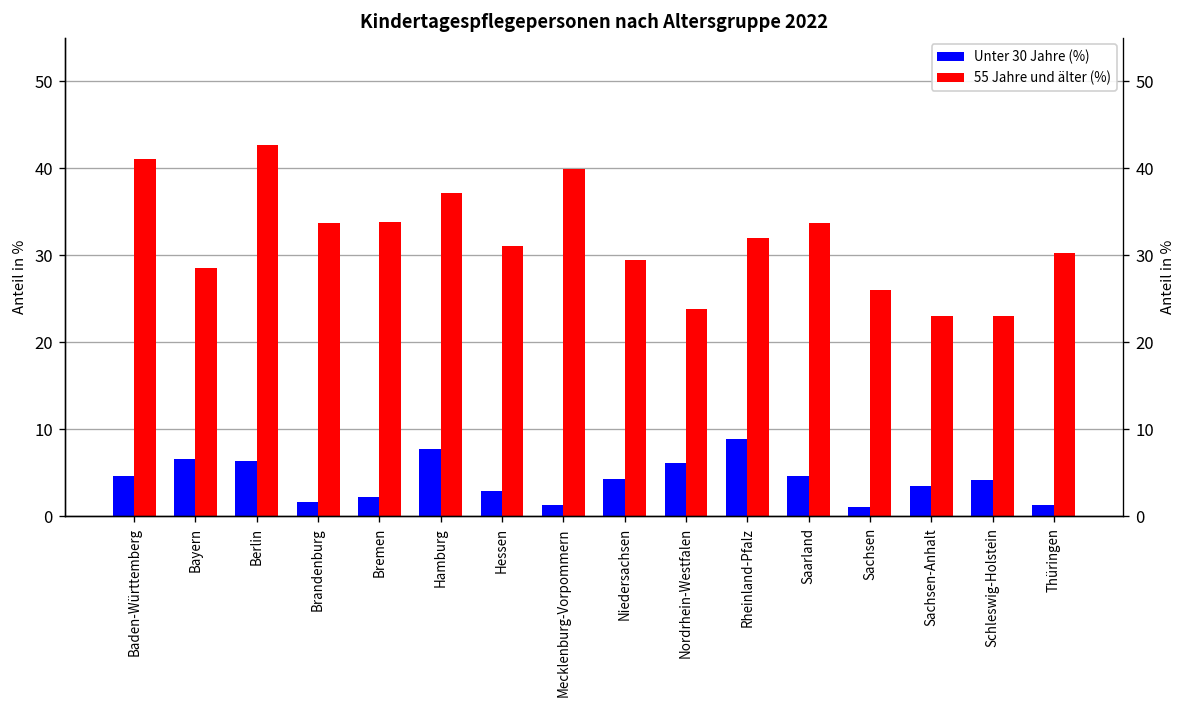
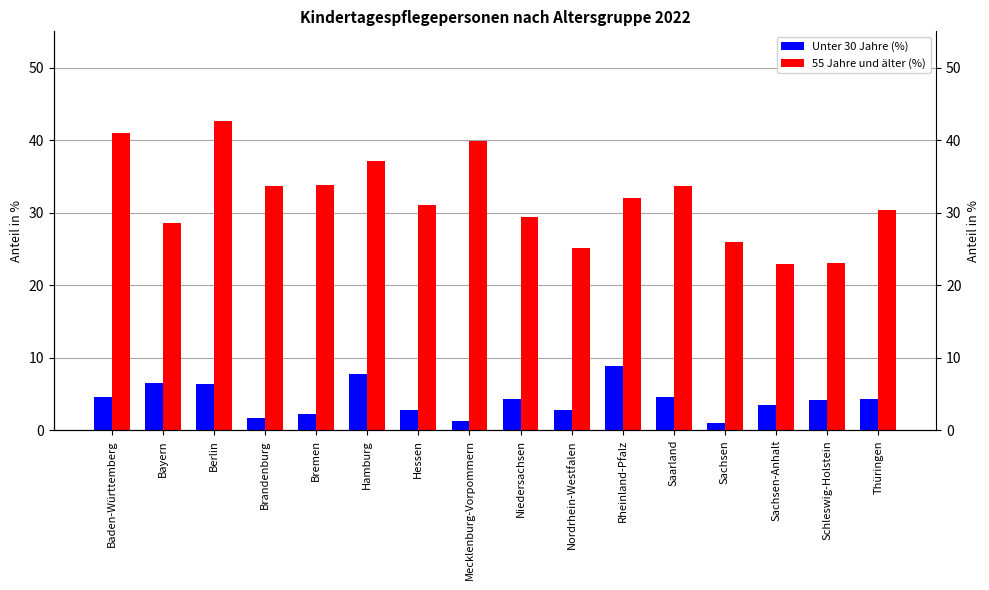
  {
    "Unter 30 Jahre (%)": {
      "Baden-Württemberg": 5,
      "Bayern": 7,
      "Berlin": 6,
      "Brandenburg": 2,
      "Bremen": 2,
      "Hamburg": 8,
      "Hessen": 3,
      "Mecklenburg-Vorpommern": 1,
      "Niedersachsen": 4,
-     "Nordrhein-Westfalen": 6,
+     "Nordrhein-Westfalen": 3,
      "Rheinland-Pfalz": 9,
      "Saarland": 5,
      "Sachsen": 1,
      "Sachsen-Anhalt": 3,
      "Schleswig-Holstein": 4,
-     "Thüringen": 1
+     "Thüringen": 4
    },
    "55 Jahre und älter (%)": {
      "Baden-Württemberg": 41,
      "Bayern": 29,
      "Berlin": 43,
      "Brandenburg": 34,
      "Bremen": 34,
      "Hamburg": 37,
      "Hessen": 31,
      "Mecklenburg-Vorpommern": 40,
      "Niedersachsen": 29,
-     "Nordrhein-Westfalen": 24,
+     "Nordrhein-Westfalen": 25,
      "Rheinland-Pfalz": 32,
      "Saarland": 34,
      "Sachsen": 26,
      "Sachsen-Anhalt": 23,
      "Schleswig-Holstein": 23,
      "Thüringen": 30
    }
  }
